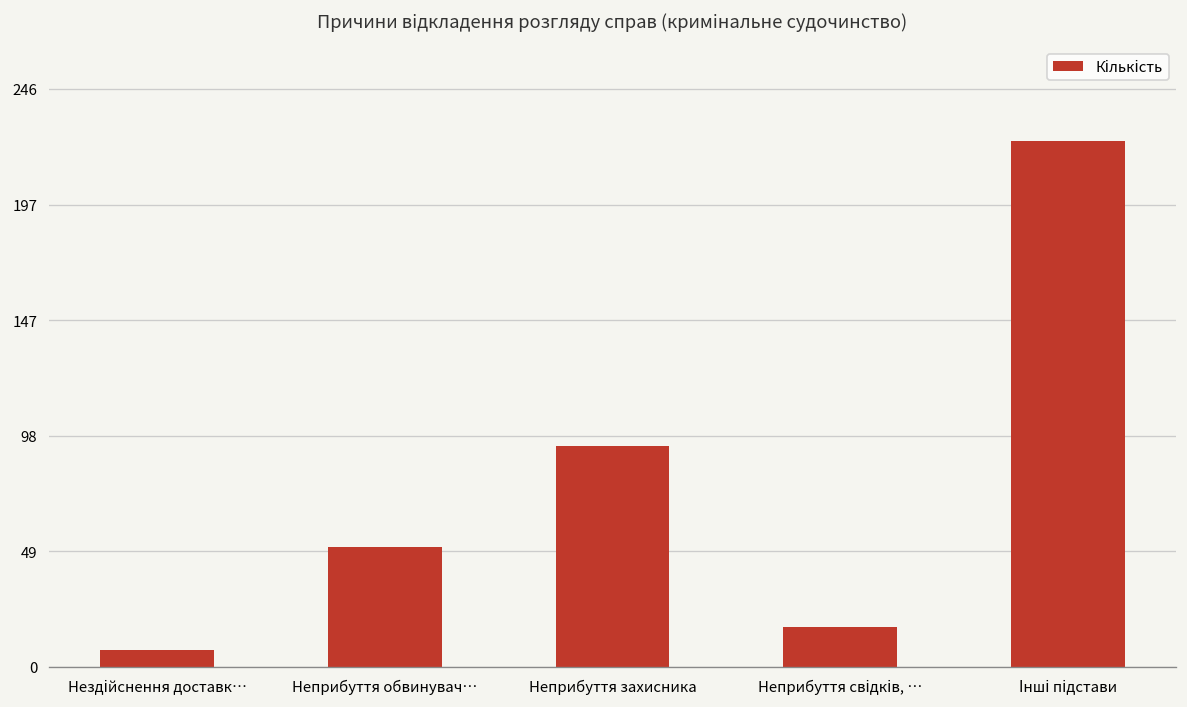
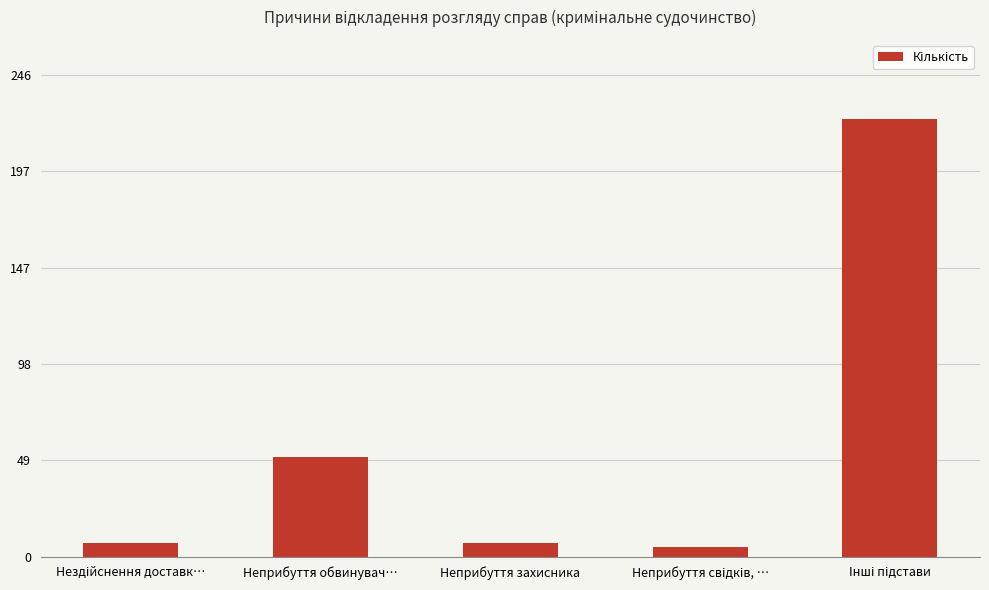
  {
    "Нездійснення доставк…": 7,
    "Неприбуття обвинувач…": 51,
-   "Неприбуття захисника": 94,
-   "Неприбуття свідків, …": 17,
+   "Неприбуття захисника": 7,
+   "Неприбуття свідків, …": 5,
    "Інші підстави": 224
  }
